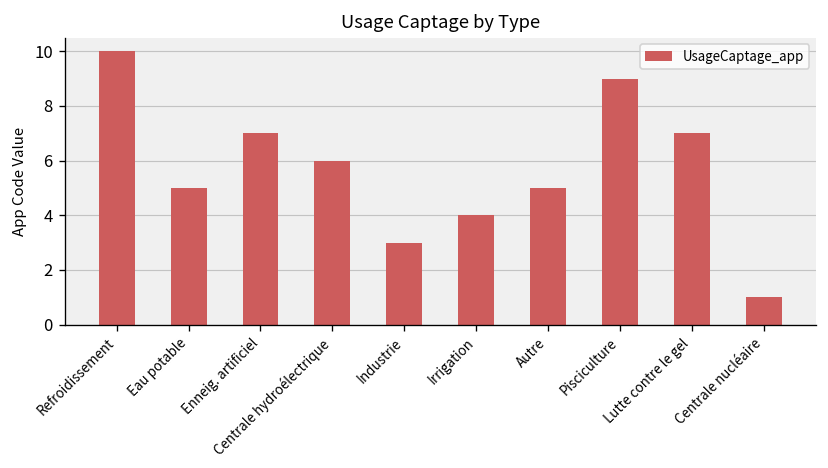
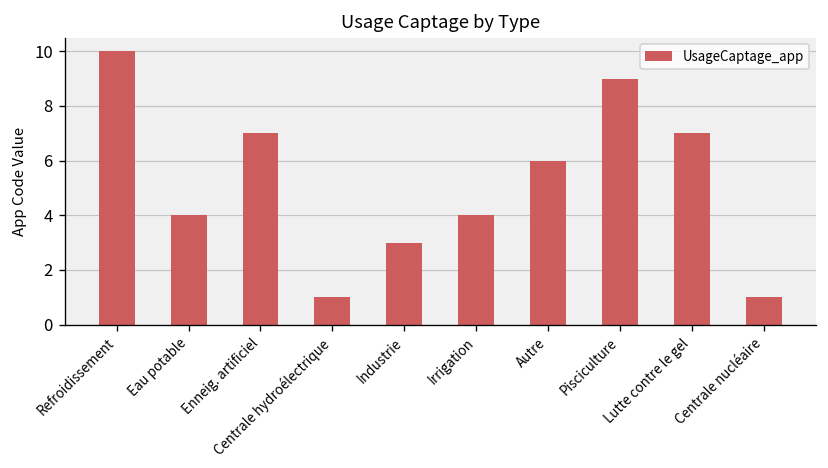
  {
    "Refroidissement": 10,
-   "Eau potable": 5,
+   "Eau potable": 4,
    "Enneig. artificiel": 7,
-   "Centrale hydroélectrique": 6,
+   "Centrale hydroélectrique": 1,
    "Industrie": 3,
    "Irrigation": 4,
-   "Autre": 5,
+   "Autre": 6,
    "Pisciculture": 9,
    "Lutte contre le gel": 7,
    "Centrale nucléaire": 1
  }
